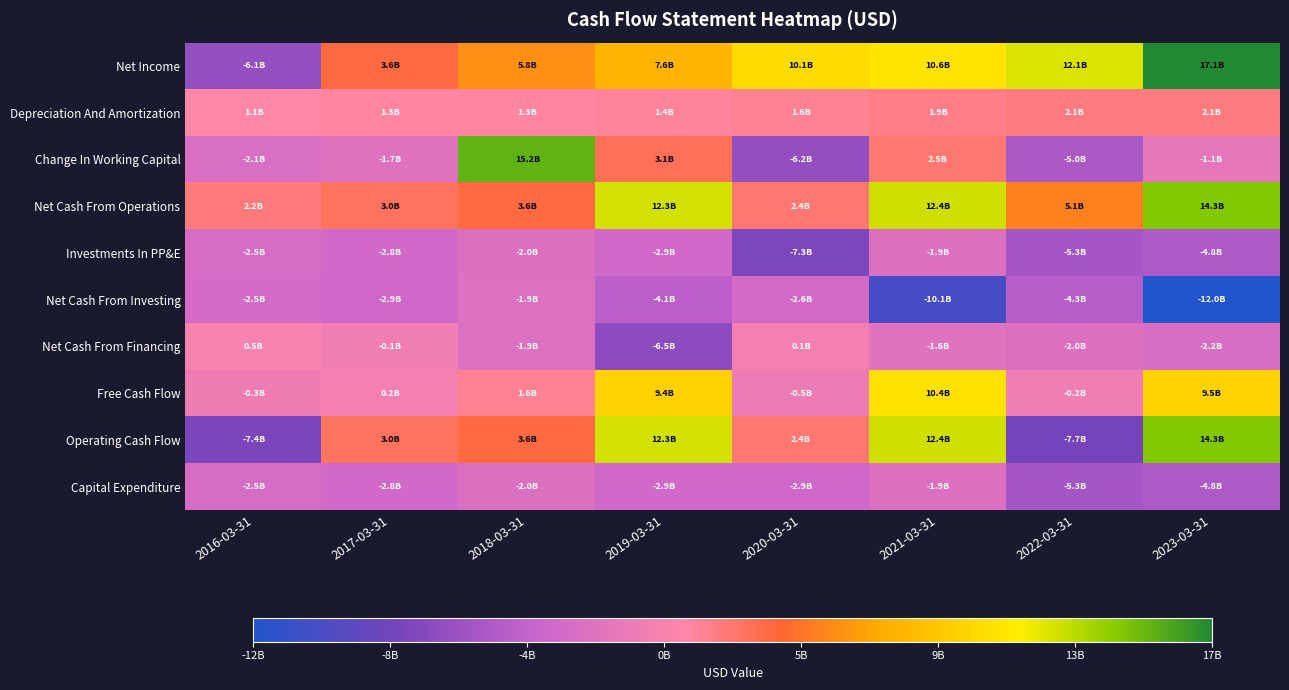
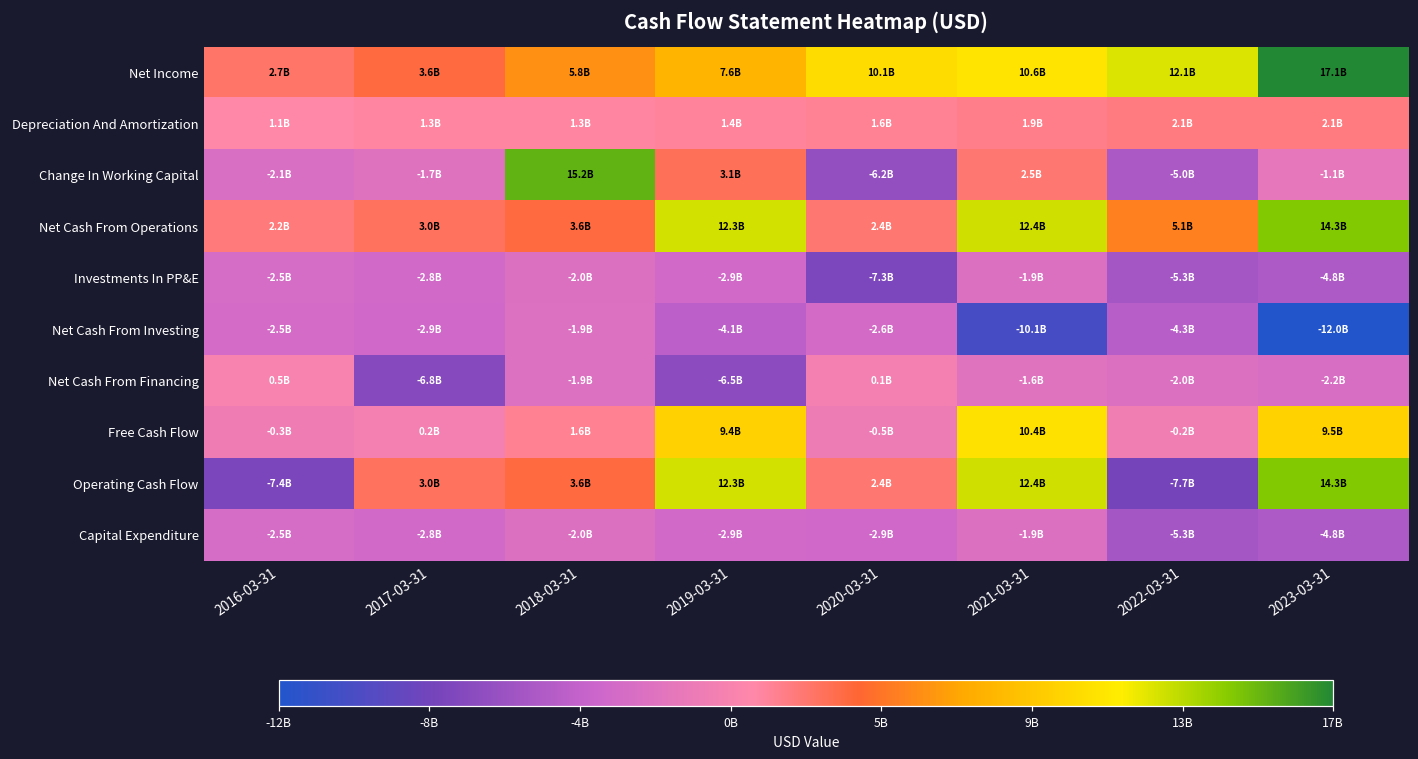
  {
    "Net Income": {
-     "2016-03-31": "-6.1B",
+     "2016-03-31": "2.7B",
      "2017-03-31": "3.6B",
      "2018-03-31": "5.8B",
      "2019-03-31": "7.6B",
      "2020-03-31": "10.1B",
      "2021-03-31": "10.6B",
      "2022-03-31": "12.1B",
      "2023-03-31": "17.1B"
    },
    "Depreciation And Amortization": {
      "2016-03-31": "1.1B",
      "2017-03-31": "1.3B",
      "2018-03-31": "1.3B",
      "2019-03-31": "1.4B",
      "2020-03-31": "1.6B",
      "2021-03-31": "1.9B",
      "2022-03-31": "2.1B",
      "2023-03-31": "2.1B"
    },
    "Change In Working Capital": {
      "2016-03-31": "-2.1B",
      "2017-03-31": "-1.7B",
      "2018-03-31": "15.2B",
      "2019-03-31": "3.1B",
      "2020-03-31": "-6.2B",
      "2021-03-31": "2.5B",
      "2022-03-31": "-5.0B",
      "2023-03-31": "-1.1B"
    },
    "Net Cash From Operations": {
      "2016-03-31": "2.2B",
      "2017-03-31": "3.0B",
      "2018-03-31": "3.6B",
      "2019-03-31": "12.3B",
      "2020-03-31": "2.4B",
      "2021-03-31": "12.4B",
      "2022-03-31": "5.1B",
      "2023-03-31": "14.3B"
    },
    "Investments In PP&E": {
      "2016-03-31": "-2.5B",
      "2017-03-31": "-2.8B",
      "2018-03-31": "-2.0B",
      "2019-03-31": "-2.9B",
      "2020-03-31": "-7.3B",
      "2021-03-31": "-1.9B",
      "2022-03-31": "-5.3B",
      "2023-03-31": "-4.8B"
    },
    "Net Cash From Investing": {
      "2016-03-31": "-2.5B",
      "2017-03-31": "-2.9B",
      "2018-03-31": "-1.9B",
      "2019-03-31": "-4.1B",
      "2020-03-31": "-2.6B",
      "2021-03-31": "-10.1B",
      "2022-03-31": "-4.3B",
      "2023-03-31": "-12.0B"
    },
    "Net Cash From Financing": {
      "2016-03-31": "0.5B",
-     "2017-03-31": "-0.1B",
+     "2017-03-31": "-6.8B",
      "2018-03-31": "-1.9B",
      "2019-03-31": "-6.5B",
      "2020-03-31": "0.1B",
      "2021-03-31": "-1.6B",
      "2022-03-31": "-2.0B",
      "2023-03-31": "-2.2B"
    },
    "Free Cash Flow": {
      "2016-03-31": "-0.3B",
      "2017-03-31": "0.2B",
      "2018-03-31": "1.6B",
      "2019-03-31": "9.4B",
      "2020-03-31": "-0.5B",
      "2021-03-31": "10.4B",
      "2022-03-31": "-0.2B",
      "2023-03-31": "9.5B"
    },
    "Operating Cash Flow": {
      "2016-03-31": "-7.4B",
      "2017-03-31": "3.0B",
      "2018-03-31": "3.6B",
      "2019-03-31": "12.3B",
      "2020-03-31": "2.4B",
      "2021-03-31": "12.4B",
      "2022-03-31": "-7.7B",
      "2023-03-31": "14.3B"
    },
    "Capital Expenditure": {
      "2016-03-31": "-2.5B",
      "2017-03-31": "-2.8B",
      "2018-03-31": "-2.0B",
      "2019-03-31": "-2.9B",
      "2020-03-31": "-2.9B",
      "2021-03-31": "-1.9B",
      "2022-03-31": "-5.3B",
      "2023-03-31": "-4.8B"
    }
  }
